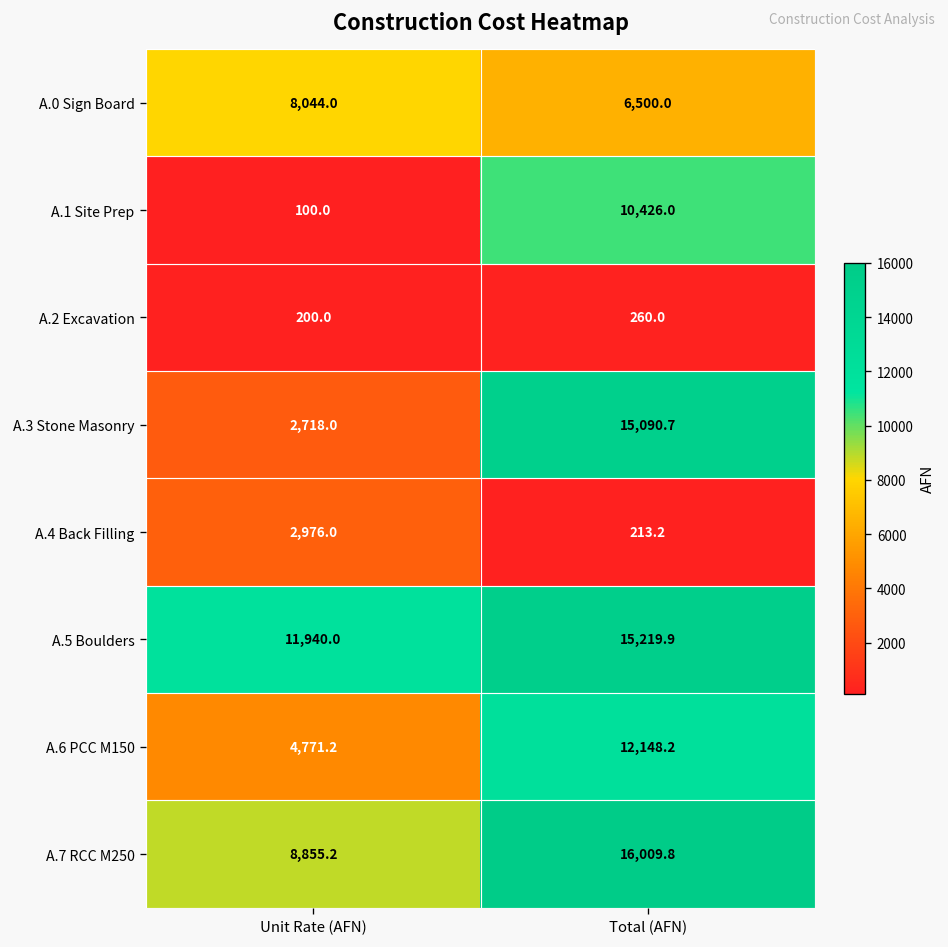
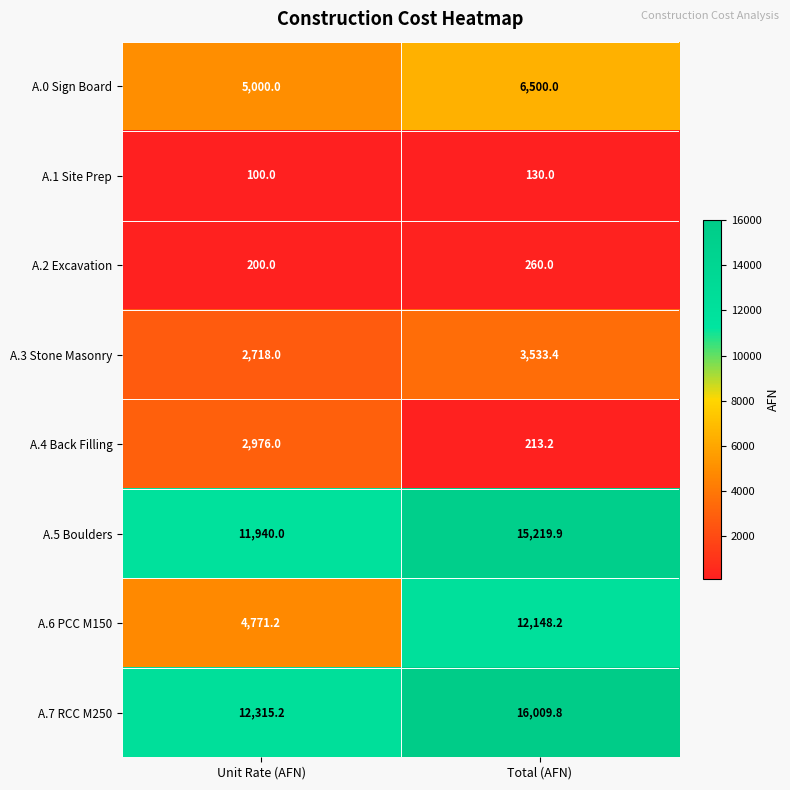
  {
    "A.0 Sign Board": {
-     "Unit Rate (AFN)": "8,044.0",
+     "Unit Rate (AFN)": "5,000.0",
      "Total (AFN)": "6,500.0"
    },
    "A.1 Site Prep": {
      "Unit Rate (AFN)": "100.0",
-     "Total (AFN)": "10,426.0"
+     "Total (AFN)": "130.0"
    },
    "A.2 Excavation": {
      "Unit Rate (AFN)": "200.0",
      "Total (AFN)": "260.0"
    },
    "A.3 Stone Masonry": {
      "Unit Rate (AFN)": "2,718.0",
-     "Total (AFN)": "15,090.7"
+     "Total (AFN)": "3,533.4"
    },
    "A.4 Back Filling": {
      "Unit Rate (AFN)": "2,976.0",
      "Total (AFN)": "213.2"
    },
    "A.5 Boulders": {
      "Unit Rate (AFN)": "11,940.0",
      "Total (AFN)": "15,219.9"
    },
    "A.6 PCC M150": {
      "Unit Rate (AFN)": "4,771.2",
      "Total (AFN)": "12,148.2"
    },
    "A.7 RCC M250": {
-     "Unit Rate (AFN)": "8,855.2",
+     "Unit Rate (AFN)": "12,315.2",
      "Total (AFN)": "16,009.8"
    }
  }
